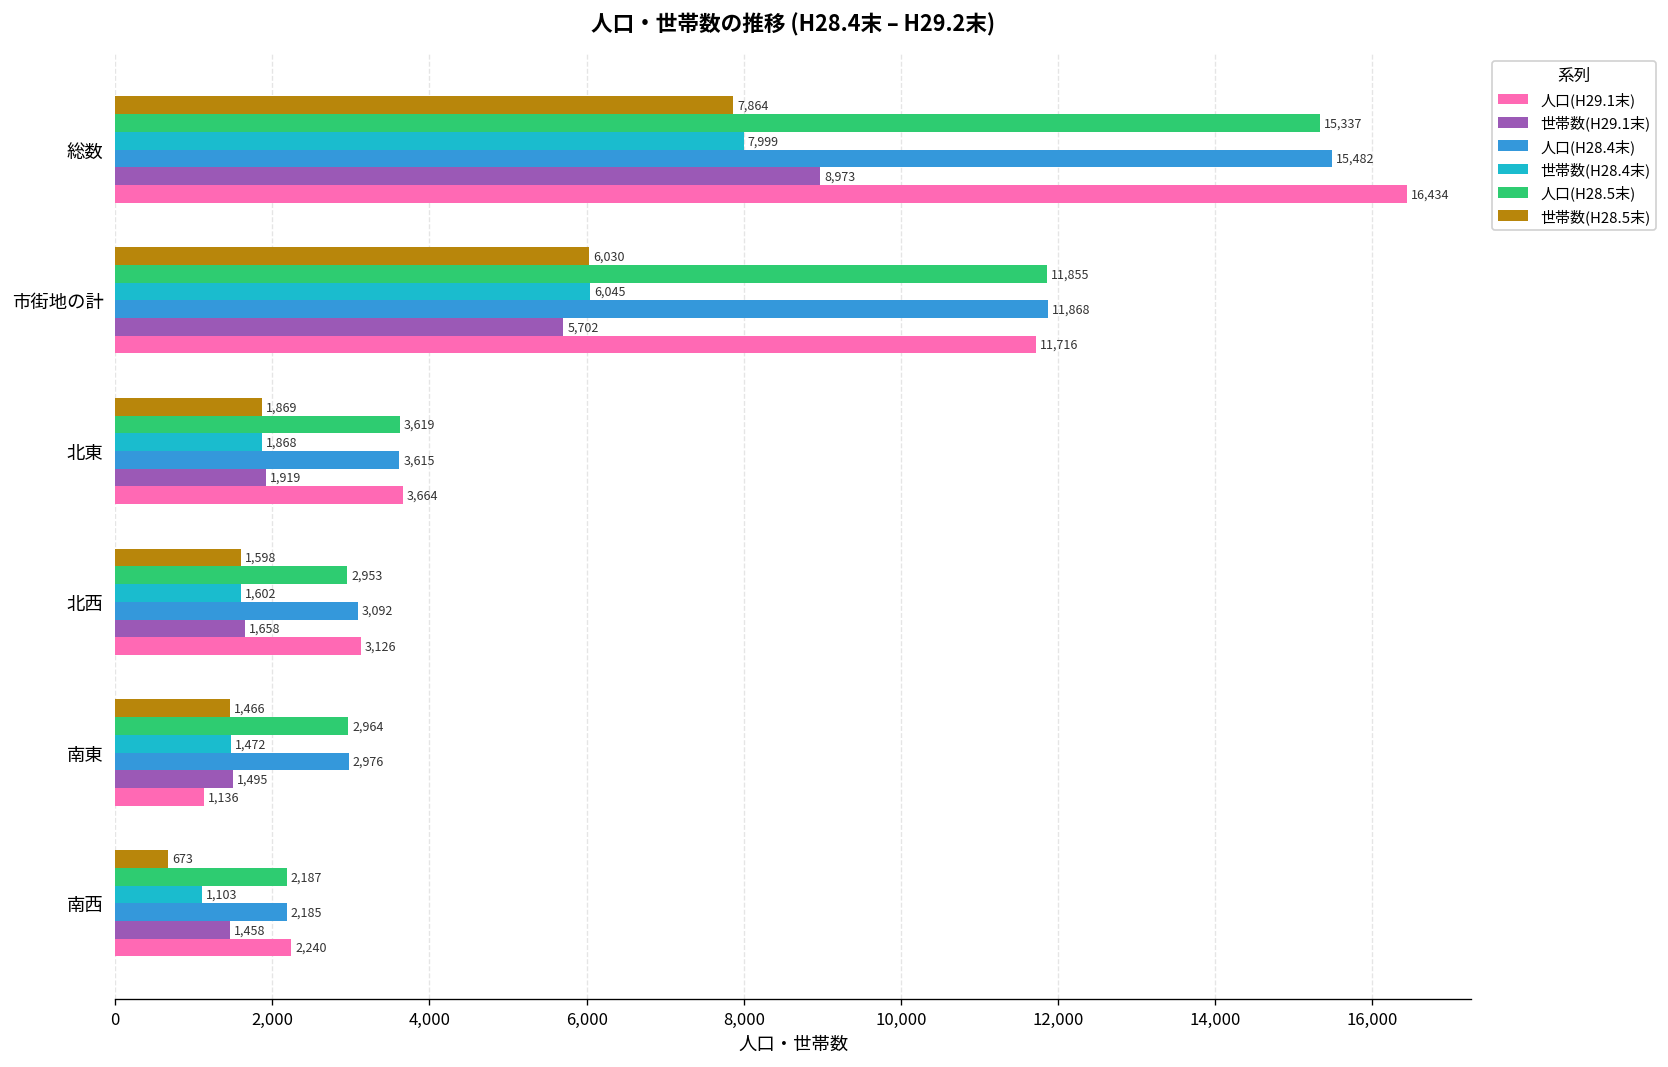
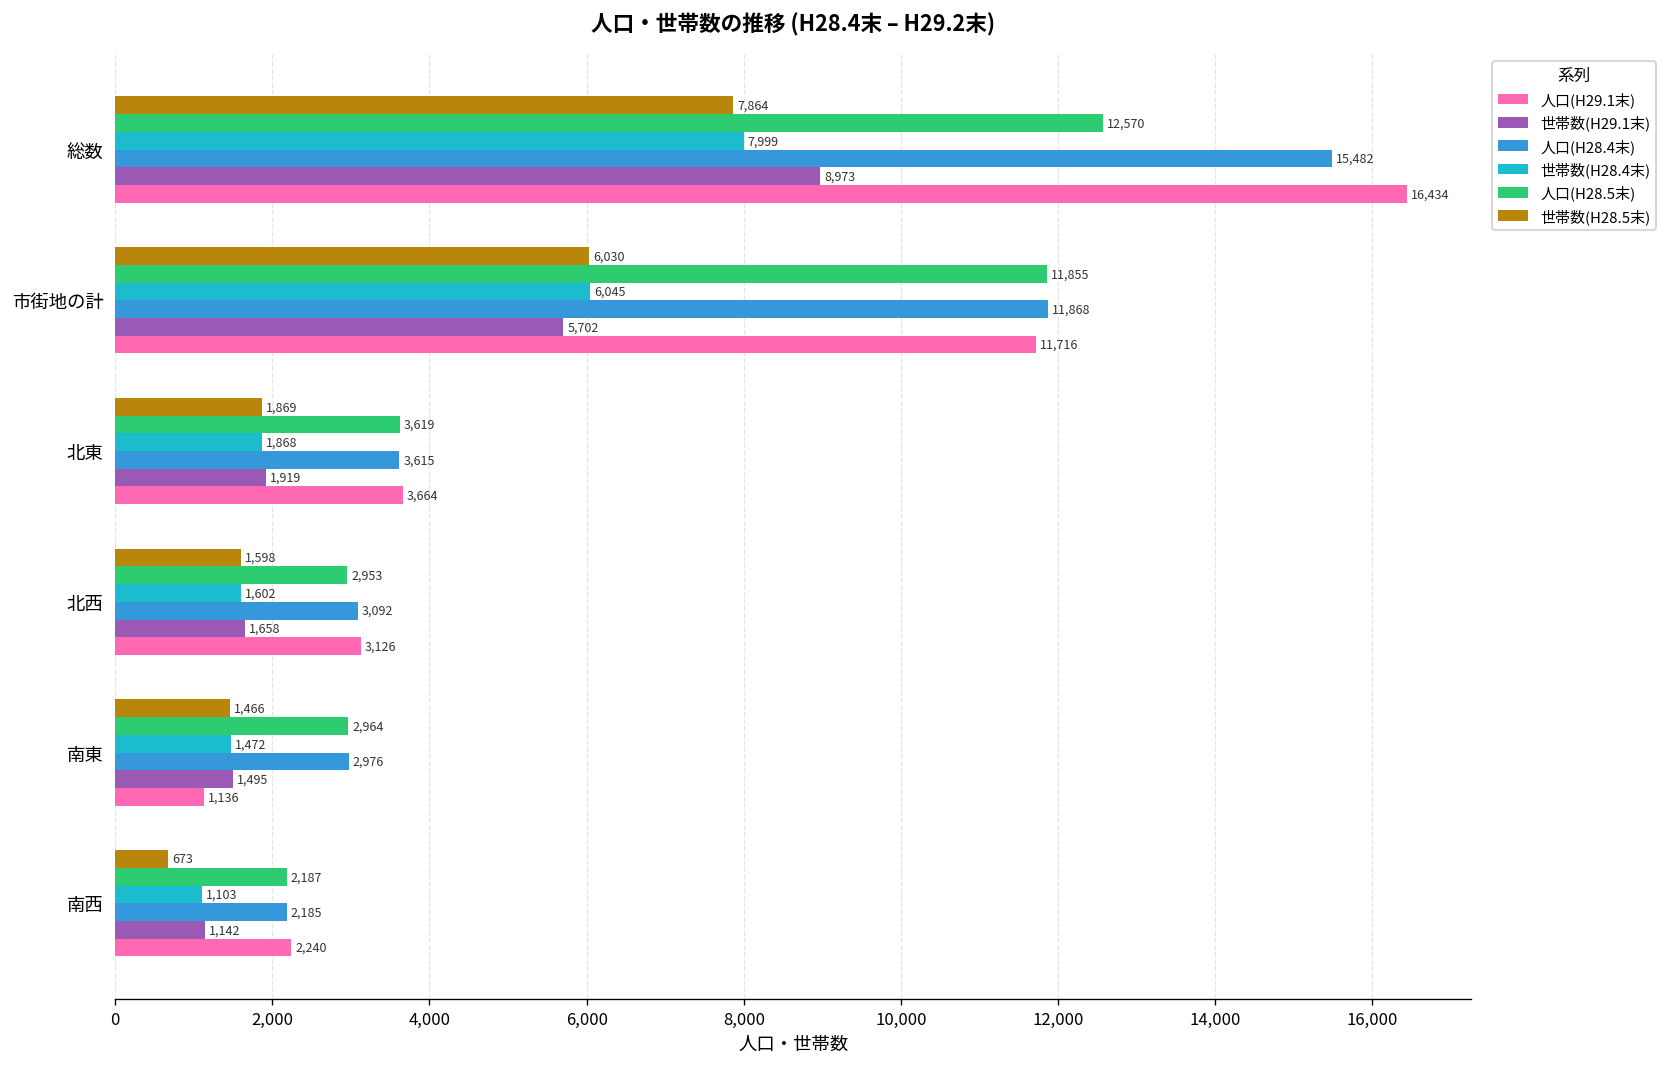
  {
    "人口(H29.1末)": {
      "総数": "16,434",
      "市街地の計": "11,716",
      "北東": "3,664",
      "北西": "3,126",
      "南東": "1,136",
      "南西": "2,240"
    },
    "世帯数(H29.1末)": {
      "総数": "8,973",
      "市街地の計": "5,702",
      "北東": "1,919",
      "北西": "1,658",
      "南東": "1,495",
-     "南西": "1,458"
+     "南西": "1,142"
    },
    "人口(H28.5末)": {
-     "総数": "15,337",
+     "総数": "12,570",
      "市街地の計": "11,855",
      "北東": "3,619",
      "北西": "2,953",
      "南東": "2,964",
      "南西": "2,187"
    },
    "世帯数(H28.5末)": {
      "総数": "7,864",
      "市街地の計": "6,030",
      "北東": "1,869",
      "北西": "1,598",
      "南東": "1,466",
      "南西": "673"
    }
  }
